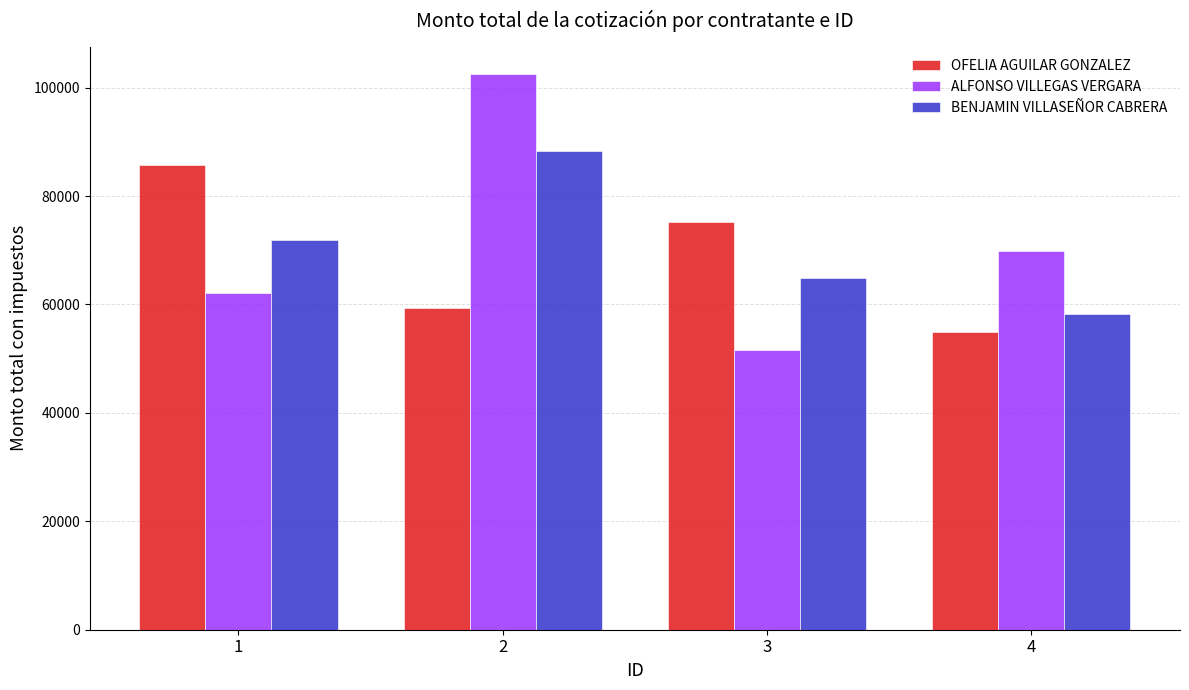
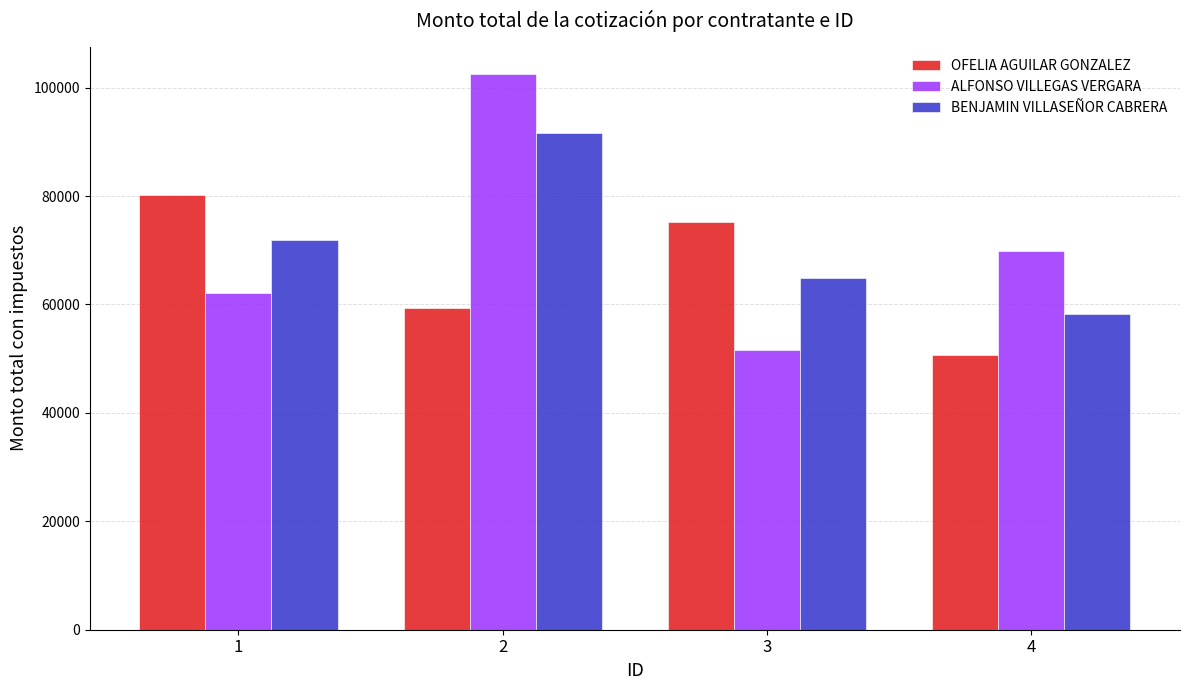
  {
    "OFELIA AGUILAR GONZALEZ": {
-     "1": 86000,
+     "1": 80000,
      "2": 59000,
      "3": 75000,
-     "4": 55000
+     "4": 51000
    },
    "ALFONSO VILLEGAS VERGARA": {
      "1": 62000,
      "2": 102000,
      "3": 52000,
      "4": 70000
    },
    "BENJAMIN VILLASEÑOR CABRERA": {
      "1": 72000,
-     "2": 88000,
+     "2": 92000,
      "3": 65000,
      "4": 58000
    }
  }
